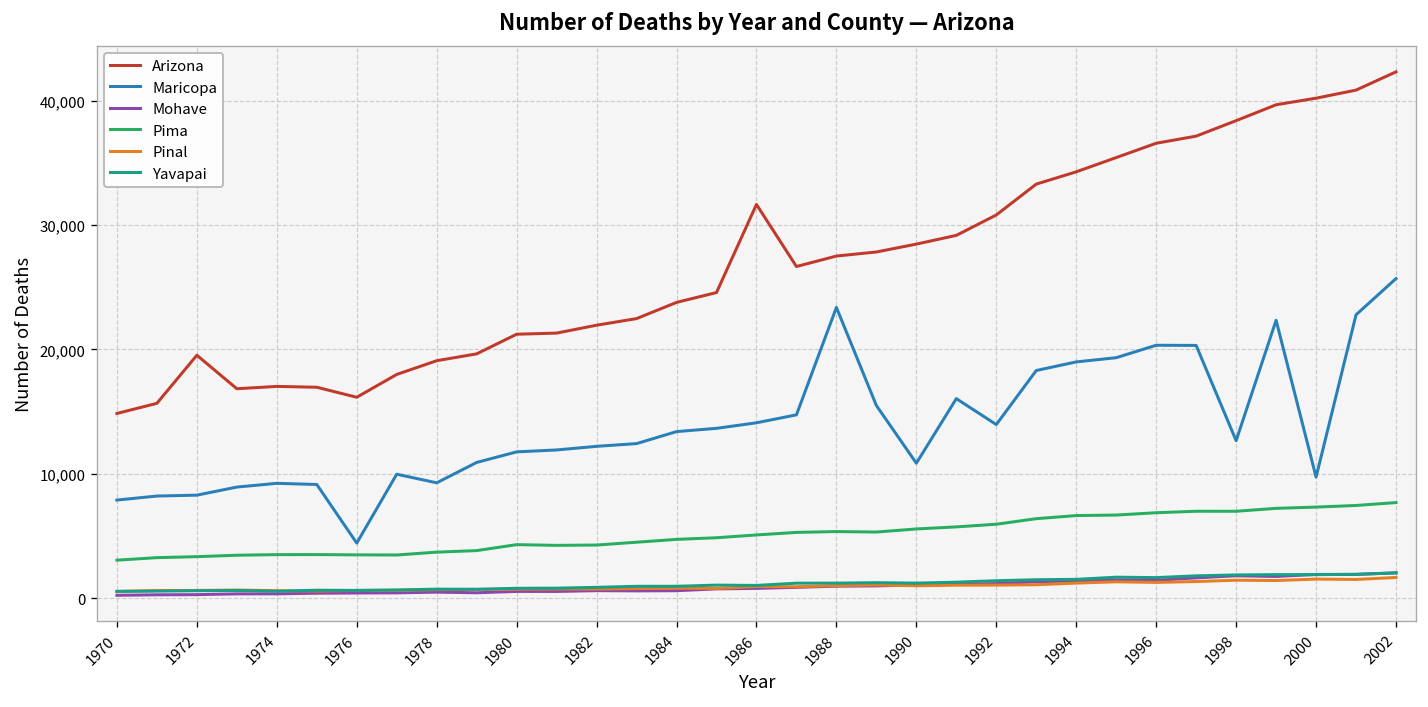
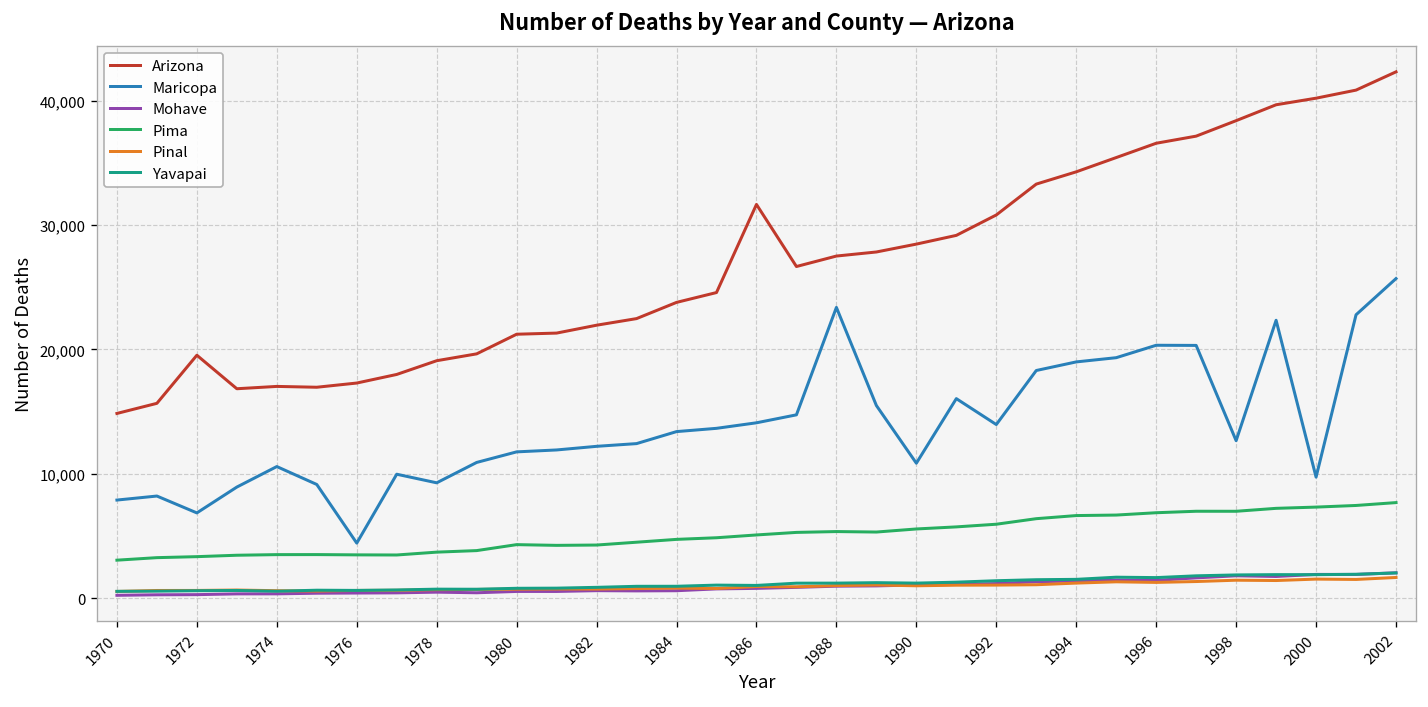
  {
    "Arizona": {
      "1970": "14,900",
      "1972": "19,500",
      "1974": "17,000",
-     "1976": "16,200",
+     "1976": "17,300",
      "1978": "19,100",
      "1980": "21,200",
      "1982": "22,000",
      "1984": "23,800",
      "1986": "31,700",
      "1988": "27,500",
      "1990": "28,500",
      "1992": "30,800",
      "1994": "34,300",
      "1996": "36,600",
      "1998": "38,400",
      "2000": "40,200",
      "2002": "42,300"
    },
    "Maricopa": {
      "1970": "7,900",
-     "1972": "8,300",
-     "1974": "9,200",
+     "1972": "6,900",
+     "1974": "10,600",
      "1976": "4,400",
      "1978": "9,300",
      "1980": "11,800",
      "1982": "12,200",
      "1984": "13,400",
      "1986": "14,100",
      "1988": "23,400",
      "1990": "10,900",
      "1992": "14,000",
      "1994": "19,000",
      "1996": "20,300",
      "1998": "12,700",
      "2000": "9,700",
      "2002": "25,700"
    },
    "Mohave": {
      "1970": "200",
      "1972": "300"
    },
    "Pinal": {
      "1998": "1,500",
      "2000": "1,500",
      "2002": "1,700"
    }
  }
